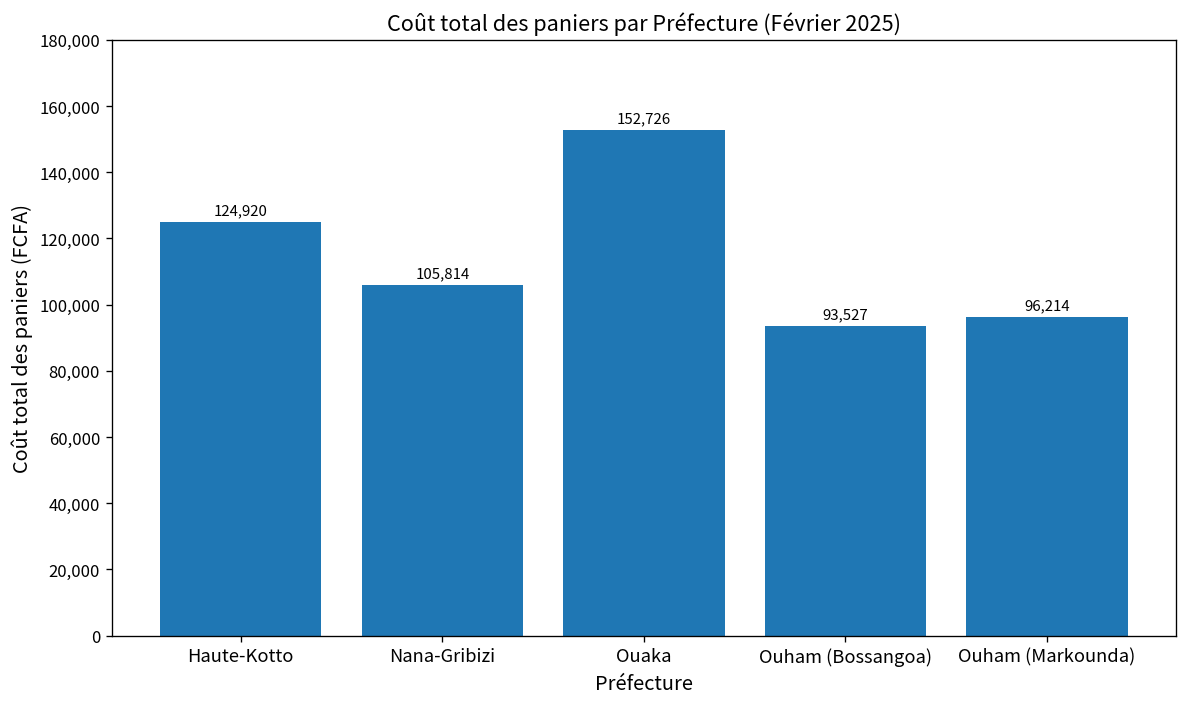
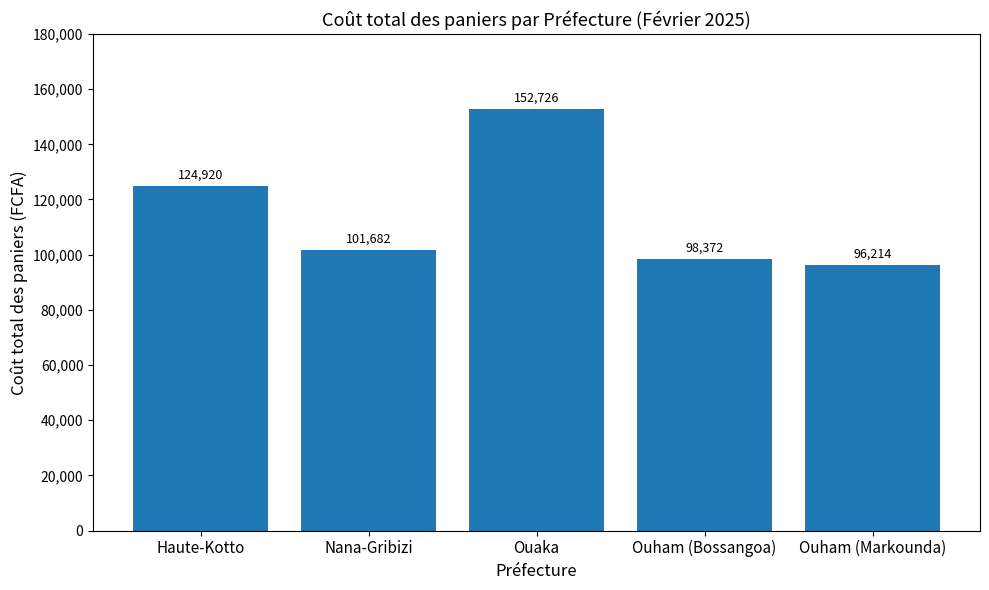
  {
    "Haute-Kotto": "124,920",
-   "Nana-Gribizi": "105,814",
+   "Nana-Gribizi": "101,682",
    "Ouaka": "152,726",
-   "Ouham (Bossangoa)": "93,527",
+   "Ouham (Bossangoa)": "98,372",
    "Ouham (Markounda)": "96,214"
  }
